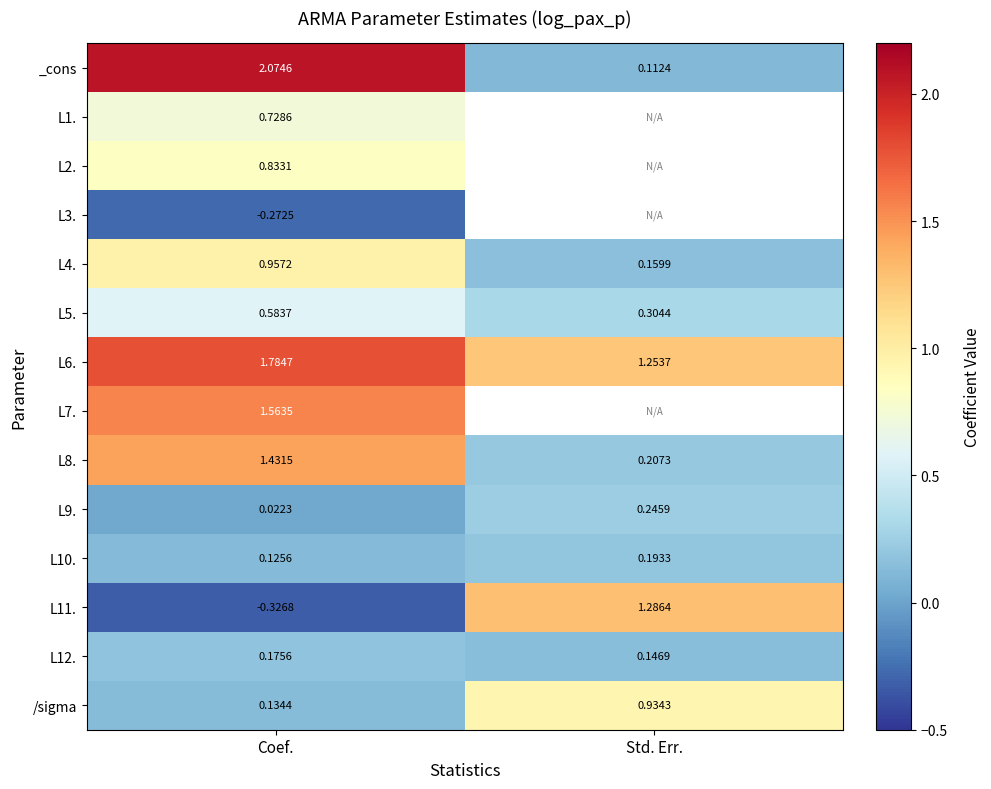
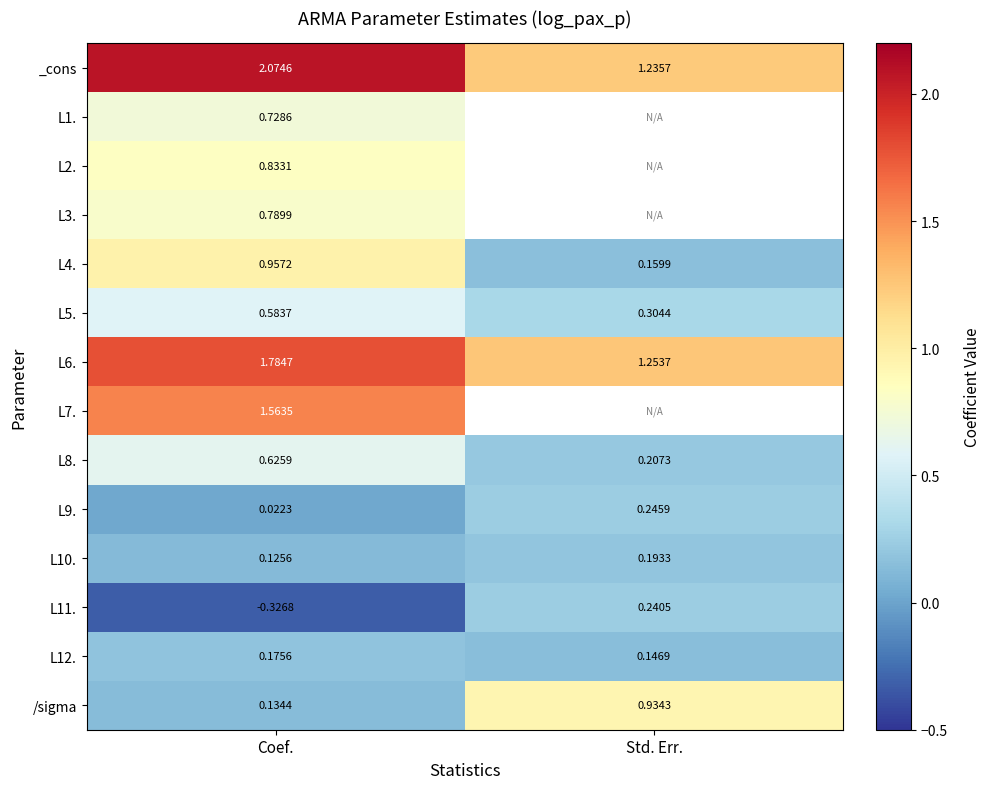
  {
    "_cons": {
      "Coef.": 2.0746,
-     "Std. Err.": 0.1124
+     "Std. Err.": 1.2357
    },
    "L1.": {
      "Coef.": 0.7286
    },
    "L2.": {
      "Coef.": 0.8331
    },
    "L3.": {
-     "Coef.": -0.2725
+     "Coef.": 0.7899
    },
    "L4.": {
      "Coef.": 0.9572,
      "Std. Err.": 0.1599
    },
    "L5.": {
      "Coef.": 0.5837,
      "Std. Err.": 0.3044
    },
    "L6.": {
      "Coef.": 1.7847,
      "Std. Err.": 1.2537
    },
    "L7.": {
      "Coef.": 1.5635
    },
    "L8.": {
-     "Coef.": 1.4315,
+     "Coef.": 0.6259,
      "Std. Err.": 0.2073
    },
    "L9.": {
      "Coef.": 0.0223,
      "Std. Err.": 0.2459
    },
    "L10.": {
      "Coef.": 0.1256,
      "Std. Err.": 0.1933
    },
    "L11.": {
      "Coef.": -0.3268,
-     "Std. Err.": 1.2864
+     "Std. Err.": 0.2405
    },
    "L12.": {
      "Coef.": 0.1756,
      "Std. Err.": 0.1469
    },
    "/sigma": {
      "Coef.": 0.1344,
      "Std. Err.": 0.9343
    }
  }
